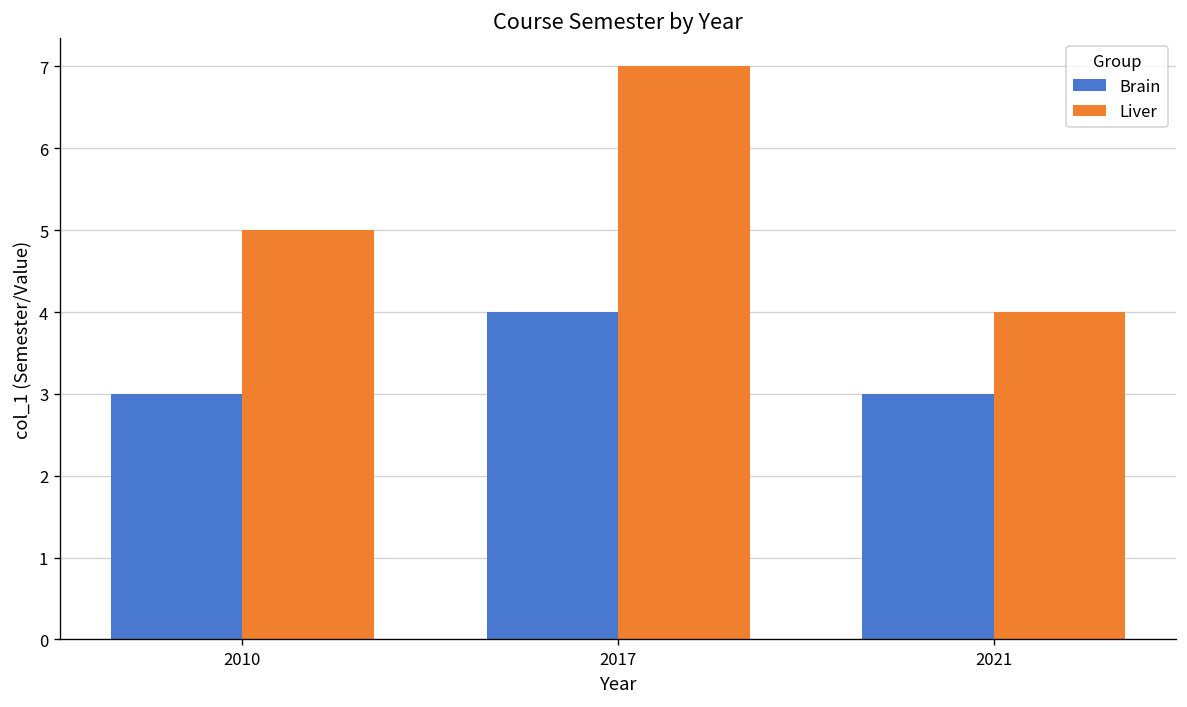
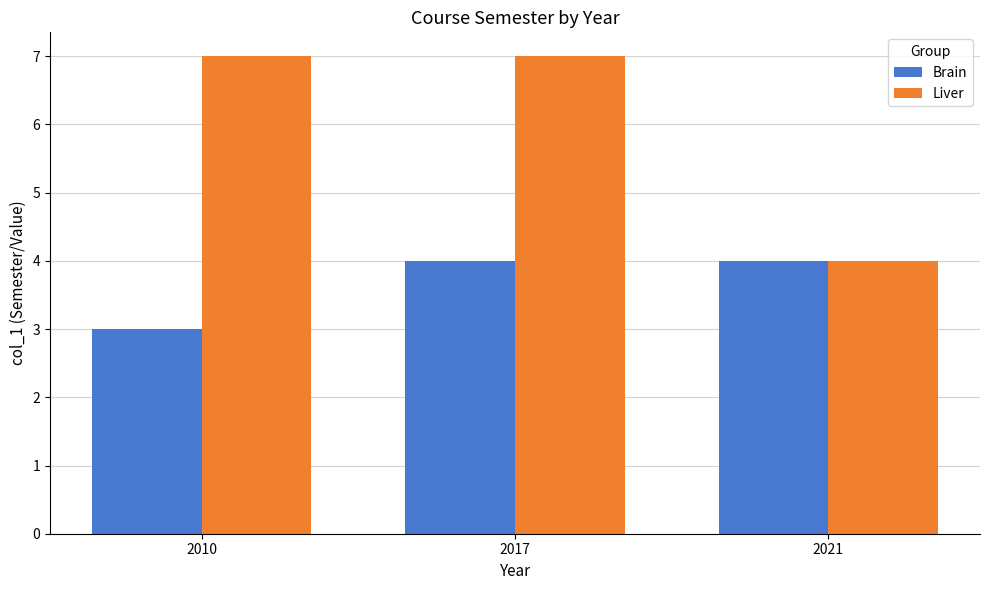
  {
    "Brain": {
      "2010": 3,
      "2017": 4,
-     "2021": 3
+     "2021": 4
    },
    "Liver": {
-     "2010": 5,
+     "2010": 7,
      "2017": 7,
      "2021": 4
    }
  }
